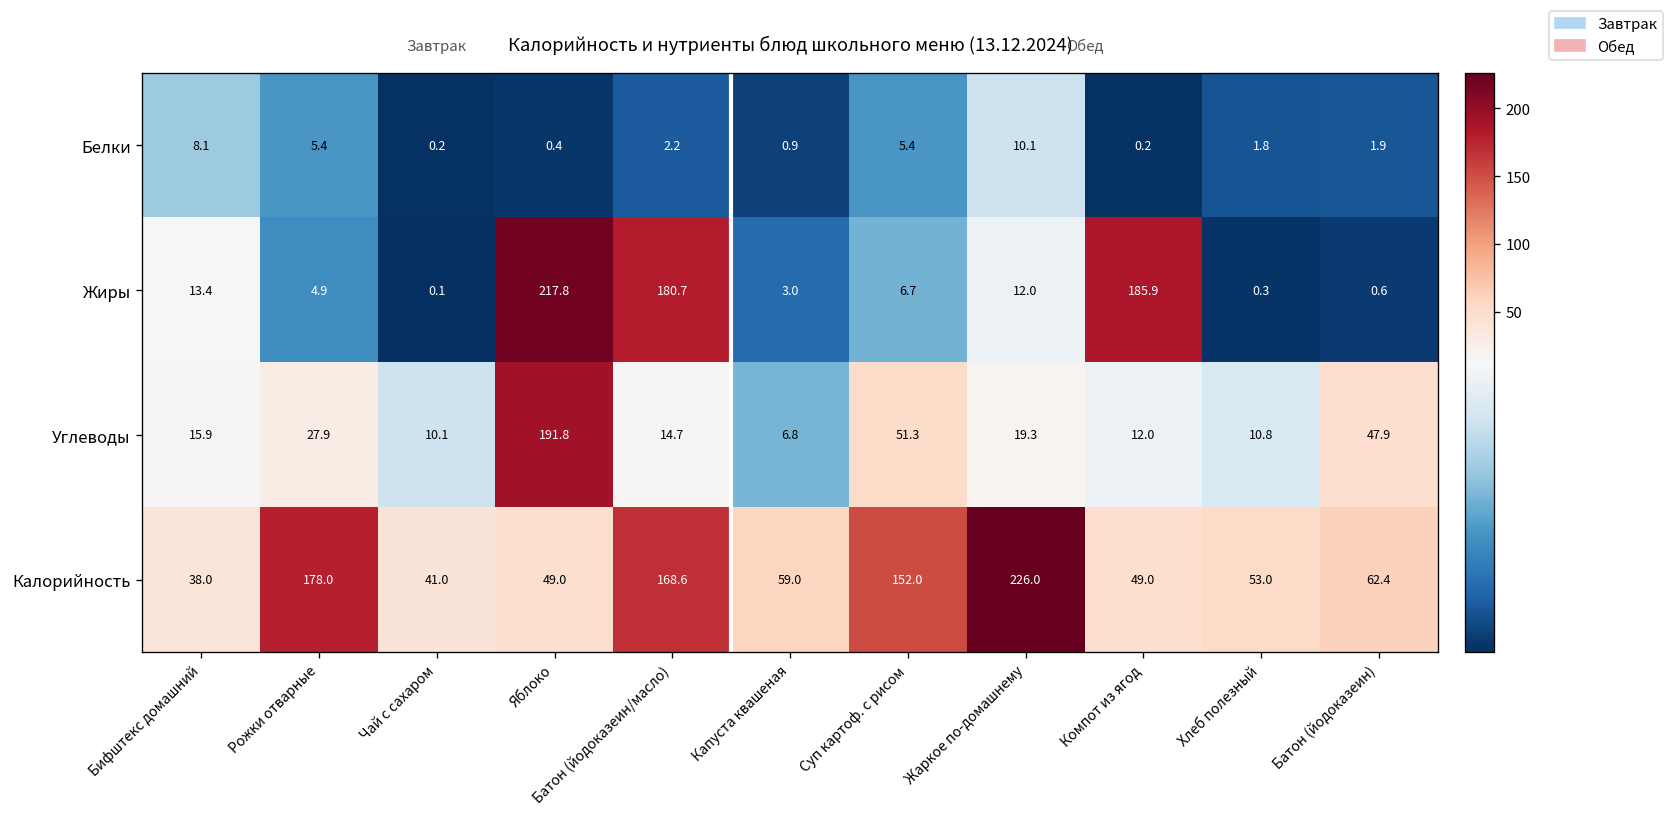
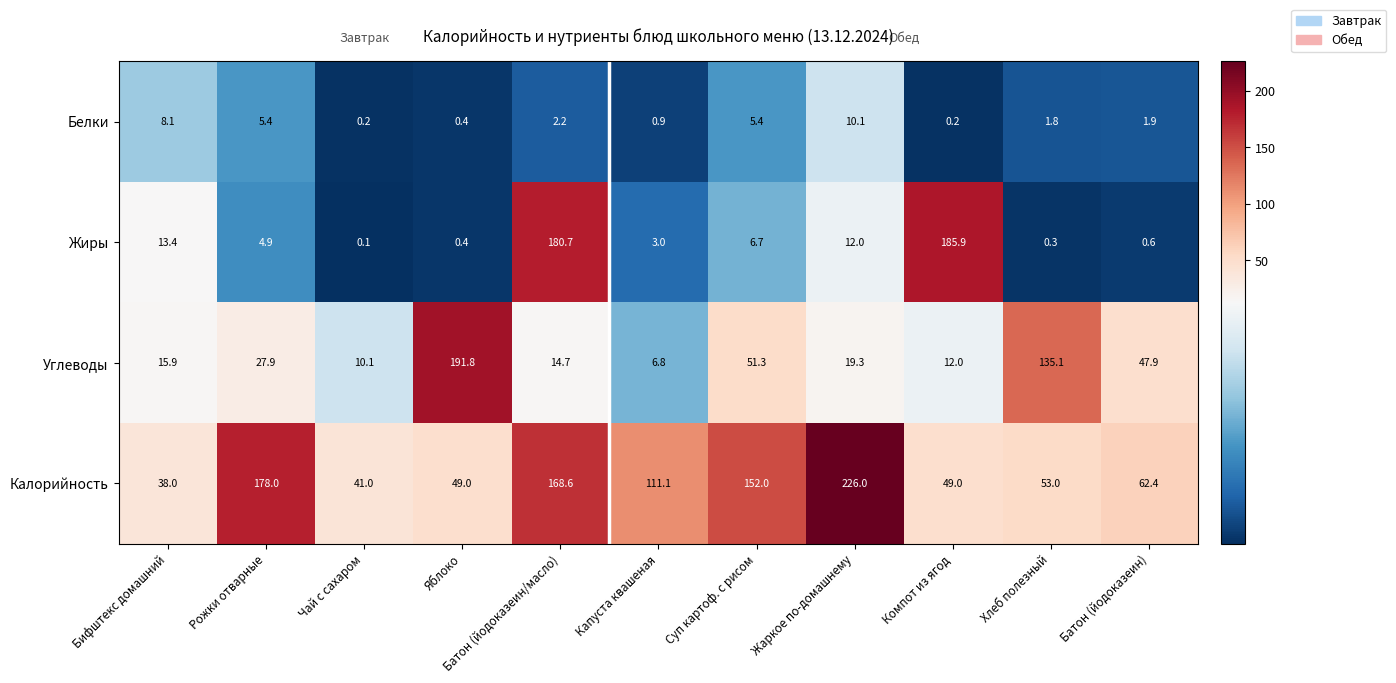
  {
    "Белки": {
      "Бифштекс домашний": 8.1,
      "Рожки отварные": 5.4,
      "Чай с сахаром": 0.2,
      "Яблоко": 0.4,
      "Батон (йодоказеин/масло)": 2.2,
      "Капуста квашеная": 0.9,
      "Суп картоф. с рисом": 5.4,
      "Жаркое по-домашнему": 10.1,
      "Компот из ягод": 0.2,
      "Хлеб полезный": 1.8,
      "Батон (йодоказеин)": 1.9
    },
    "Жиры": {
      "Бифштекс домашний": 13.4,
      "Рожки отварные": 4.9,
      "Чай с сахаром": 0.1,
-     "Яблоко": 217.8,
+     "Яблоко": 0.4,
      "Батон (йодоказеин/масло)": 180.7,
      "Капуста квашеная": 3.0,
      "Суп картоф. с рисом": 6.7,
      "Жаркое по-домашнему": 12.0,
      "Компот из ягод": 185.9,
      "Хлеб полезный": 0.3,
      "Батон (йодоказеин)": 0.6
    },
    "Углеводы": {
      "Бифштекс домашний": 15.9,
      "Рожки отварные": 27.9,
      "Чай с сахаром": 10.1,
      "Яблоко": 191.8,
      "Батон (йодоказеин/масло)": 14.7,
      "Капуста квашеная": 6.8,
      "Суп картоф. с рисом": 51.3,
      "Жаркое по-домашнему": 19.3,
      "Компот из ягод": 12.0,
-     "Хлеб полезный": 10.8,
+     "Хлеб полезный": 135.1,
      "Батон (йодоказеин)": 47.9
    },
    "Калорийность": {
      "Бифштекс домашний": 38.0,
      "Рожки отварные": 178.0,
      "Чай с сахаром": 41.0,
      "Яблоко": 49.0,
      "Батон (йодоказеин/масло)": 168.6,
-     "Капуста квашеная": 59.0,
+     "Капуста квашеная": 111.1,
      "Суп картоф. с рисом": 152.0,
      "Жаркое по-домашнему": 226.0,
      "Компот из ягод": 49.0,
      "Хлеб полезный": 53.0,
      "Батон (йодоказеин)": 62.4
    }
  }
